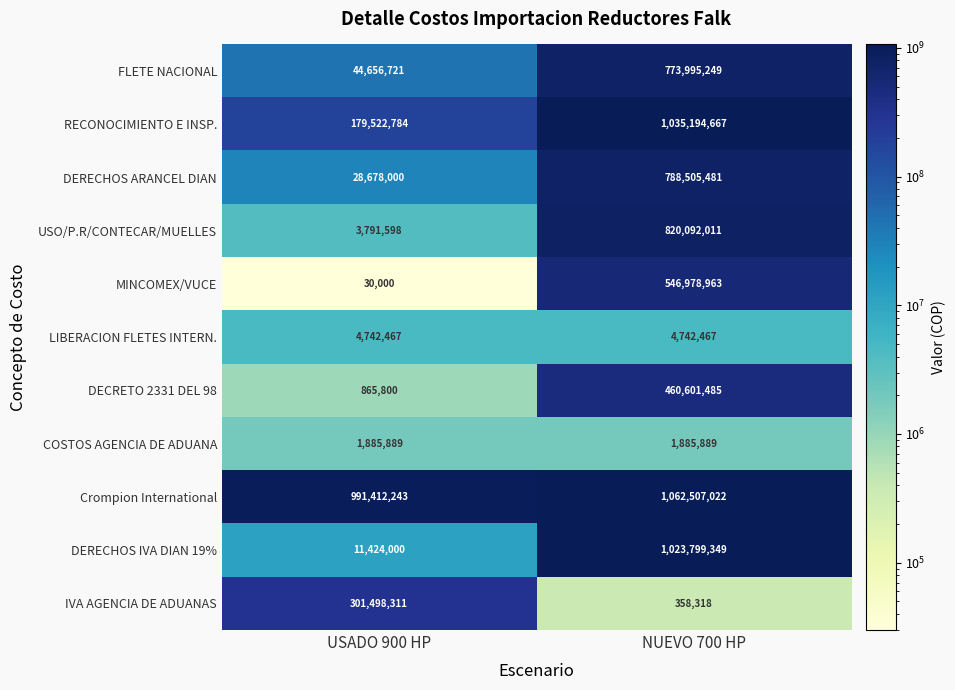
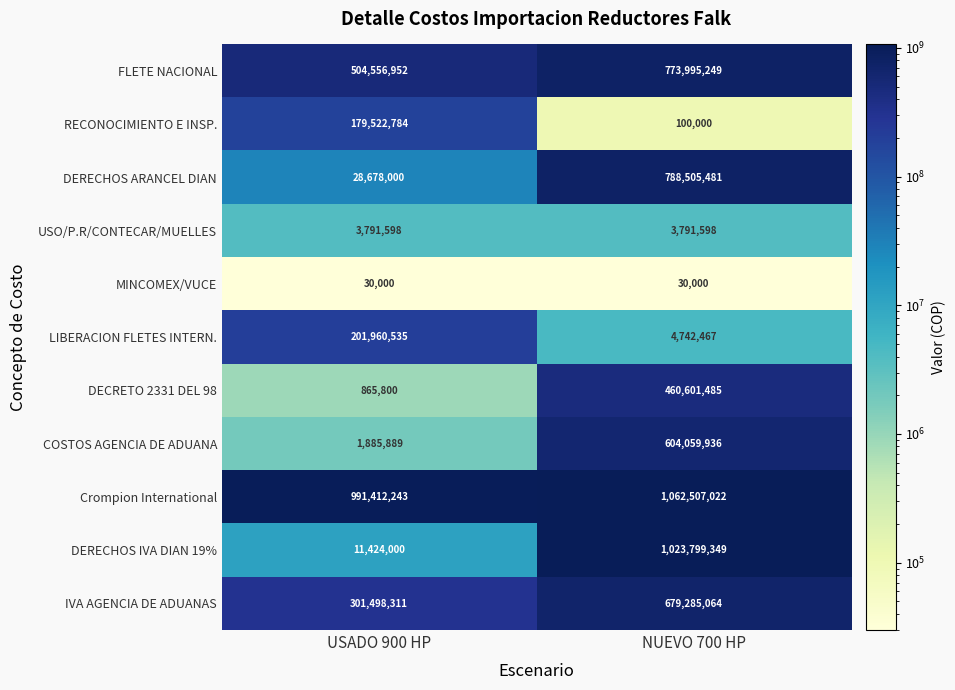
  {
    "FLETE NACIONAL": {
-     "USADO 900 HP": "44,656,721",
+     "USADO 900 HP": "504,556,952",
      "NUEVO 700 HP": "773,995,249"
    },
    "RECONOCIMIENTO E INSP.": {
      "USADO 900 HP": "179,522,784",
-     "NUEVO 700 HP": "1,035,194,667"
+     "NUEVO 700 HP": "100,000"
    },
    "DERECHOS ARANCEL DIAN": {
      "USADO 900 HP": "28,678,000",
      "NUEVO 700 HP": "788,505,481"
    },
    "USO/P.R/CONTECAR/MUELLES": {
      "USADO 900 HP": "3,791,598",
-     "NUEVO 700 HP": "820,092,011"
+     "NUEVO 700 HP": "3,791,598"
    },
    "MINCOMEX/VUCE": {
      "USADO 900 HP": "30,000",
-     "NUEVO 700 HP": "546,978,963"
+     "NUEVO 700 HP": "30,000"
    },
    "LIBERACION FLETES INTERN.": {
-     "USADO 900 HP": "4,742,467",
+     "USADO 900 HP": "201,960,535",
      "NUEVO 700 HP": "4,742,467"
    },
    "DECRETO 2331 DEL 98": {
      "USADO 900 HP": "865,800",
      "NUEVO 700 HP": "460,601,485"
    },
    "COSTOS AGENCIA DE ADUANA": {
      "USADO 900 HP": "1,885,889",
-     "NUEVO 700 HP": "1,885,889"
+     "NUEVO 700 HP": "604,059,936"
    },
    "Crompion International": {
      "USADO 900 HP": "991,412,243",
      "NUEVO 700 HP": "1,062,507,022"
    },
    "DERECHOS IVA DIAN 19%": {
      "USADO 900 HP": "11,424,000",
      "NUEVO 700 HP": "1,023,799,349"
    },
    "IVA AGENCIA DE ADUANAS": {
      "USADO 900 HP": "301,498,311",
-     "NUEVO 700 HP": "358,318"
+     "NUEVO 700 HP": "679,285,064"
    }
  }
